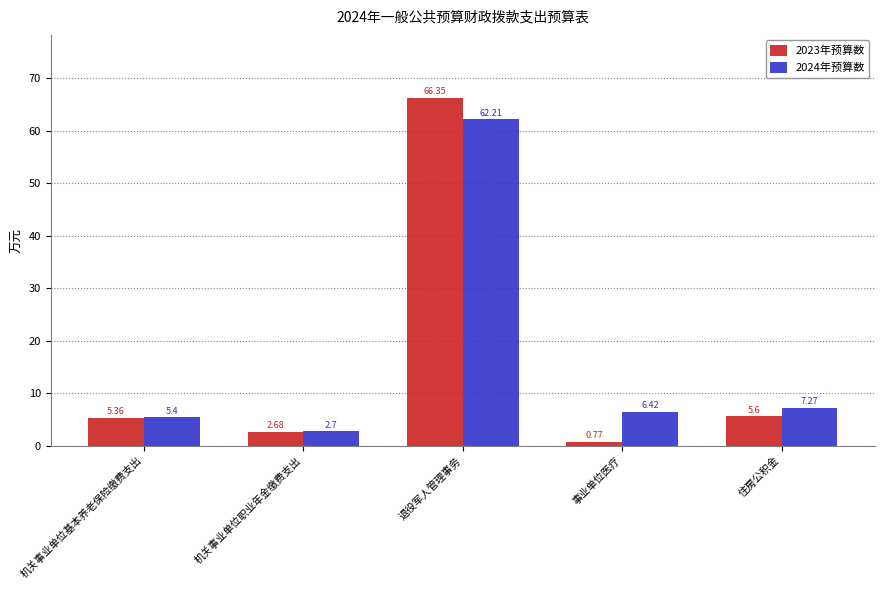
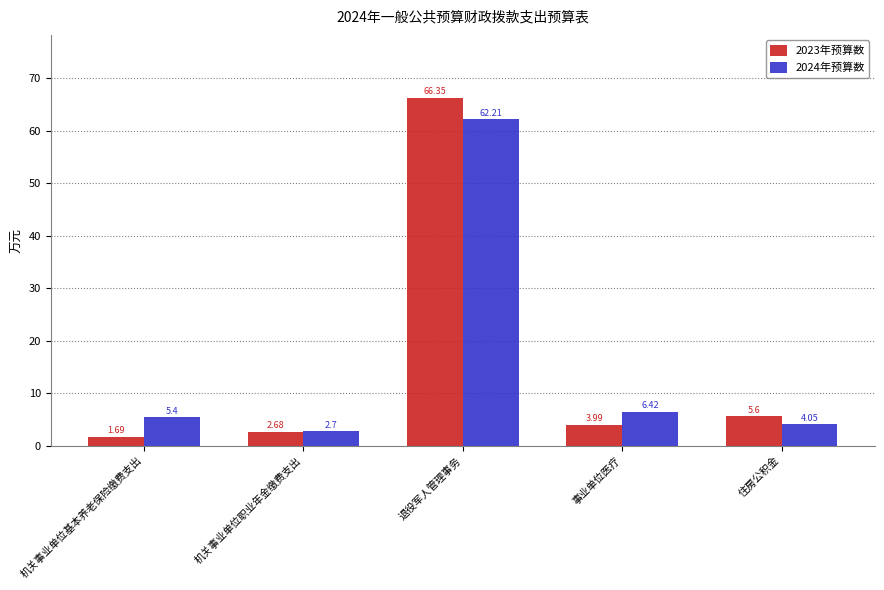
  {
    "2023年预算数": {
-     "机关事业单位基本养老保险缴费支出": 5.36,
+     "机关事业单位基本养老保险缴费支出": 1.69,
      "机关事业单位职业年金缴费支出": 2.68,
      "退役军人管理事务": 66.35,
-     "事业单位医疗": 0.77,
+     "事业单位医疗": 3.99,
      "住房公积金": 5.6
    },
    "2024年预算数": {
      "机关事业单位基本养老保险缴费支出": 5.4,
      "机关事业单位职业年金缴费支出": 2.7,
      "退役军人管理事务": 62.21,
      "事业单位医疗": 6.42,
-     "住房公积金": 7.27
+     "住房公积金": 4.05
    }
  }
